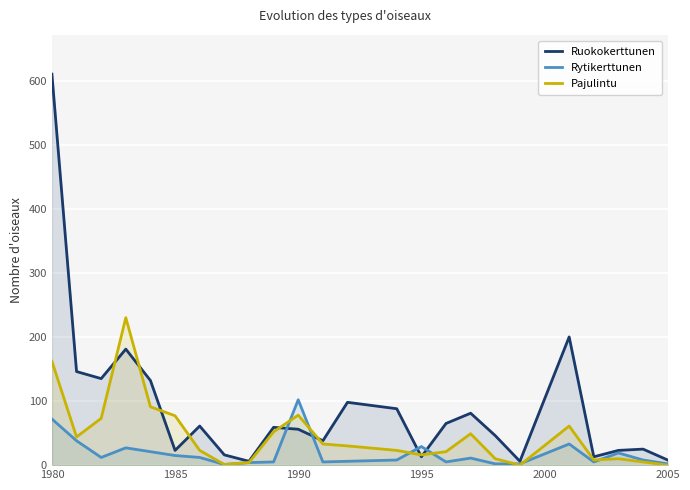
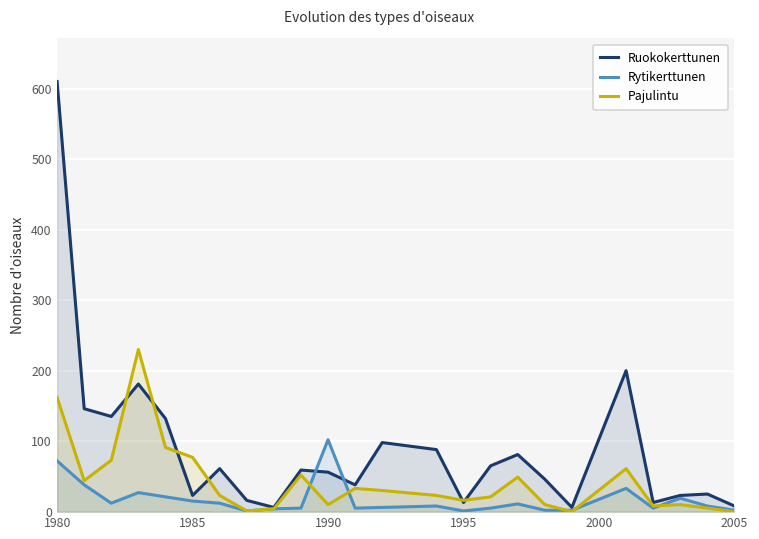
  {
    "Ruokokerttunen": {
      "1980": 610,
      "1985": 20,
      "1990": 60,
      "2005": 10
    },
    "Rytikerttunen": {
      "1980": 70,
      "1985": 20,
      "1990": 100,
-     "1995": 30
+     "1995": 0
    },
    "Pajulintu": {
      "1980": 160,
      "1985": 80,
-     "1990": 80
+     "1990": 10
    }
  }
